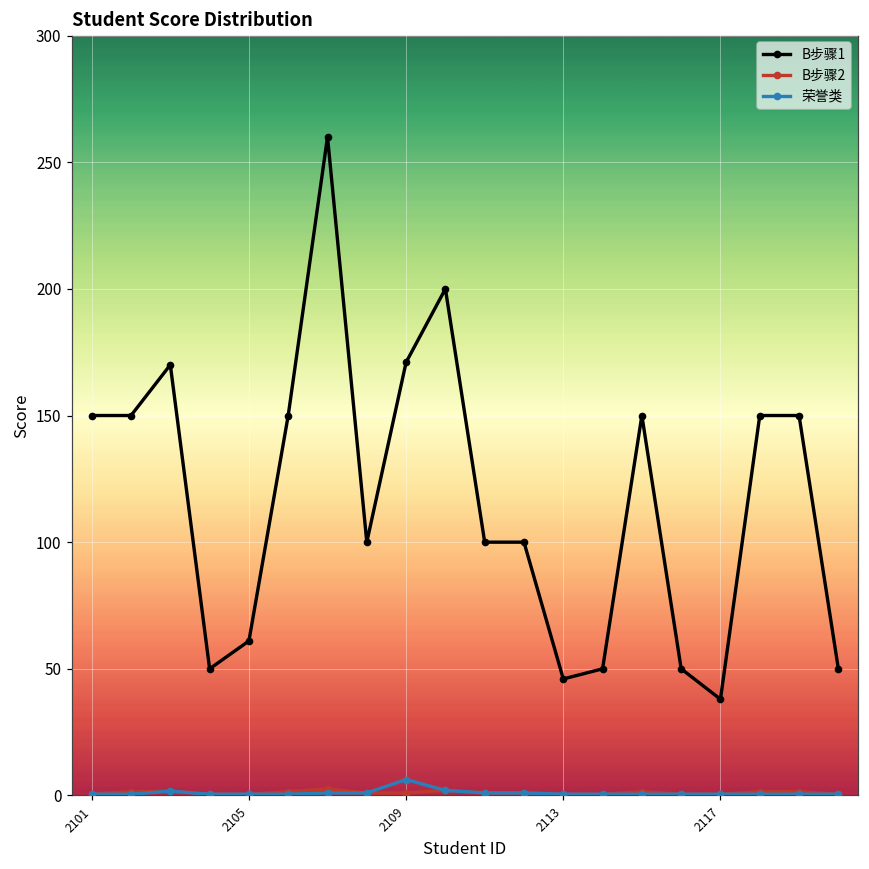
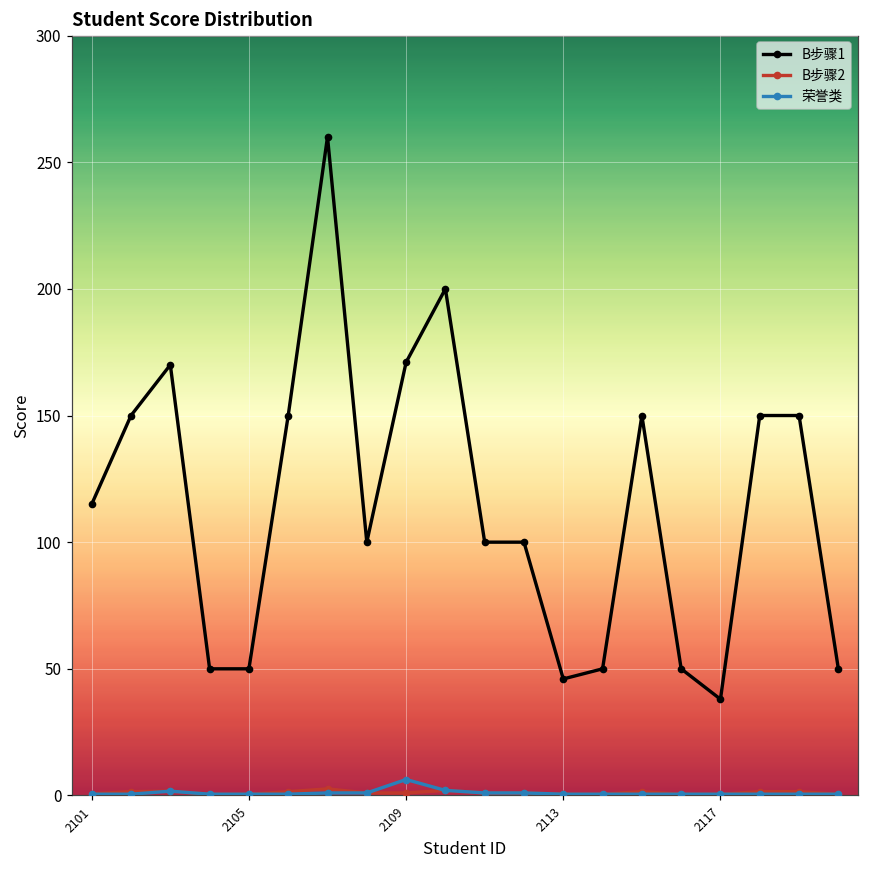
  {
    "B步骤1": {
-     "2101": 150,
-     "2105": 61,
+     "2101": 115,
+     "2105": 50,
      "2109": 171,
      "2113": 46,
      "2117": 38
    },
    "B步骤2": {
      "2109": 1
    },
    "荣誉类": {
      "2109": 6
    }
  }
